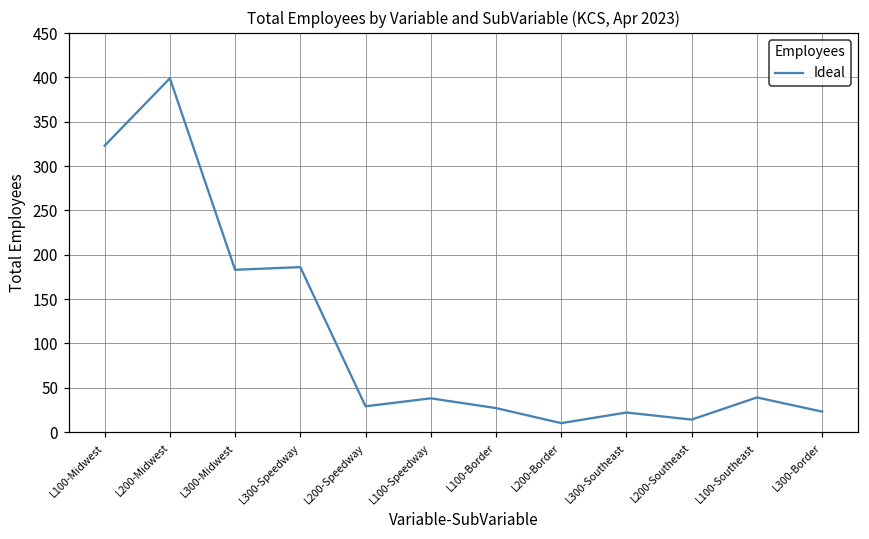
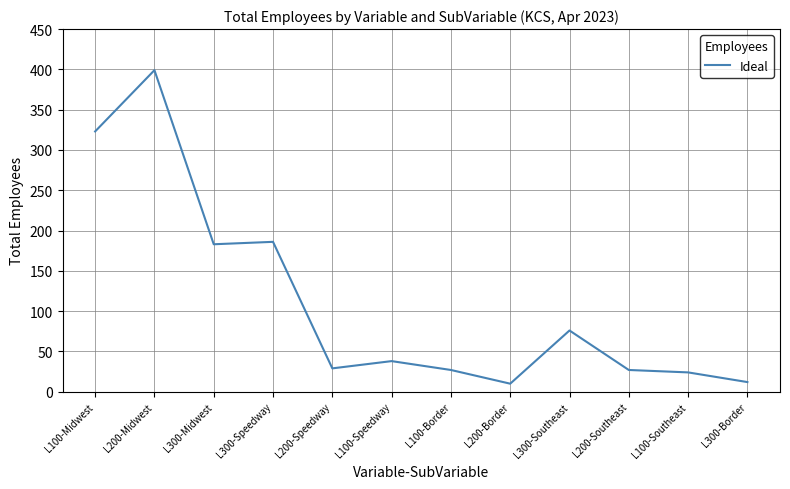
  {
    "L100-Midwest": 320,
    "L200-Midwest": 400,
    "L300-Midwest": 180,
    "L300-Speedway": 190,
    "L200-Speedway": 30,
    "L100-Speedway": 40,
    "L100-Border": 30,
    "L200-Border": 10,
-   "L300-Southeast": 20,
-   "L200-Southeast": 10,
-   "L100-Southeast": 40,
-   "L300-Border": 20
+   "L300-Southeast": 80,
+   "L200-Southeast": 30,
+   "L100-Southeast": 20,
+   "L300-Border": 10
  }
